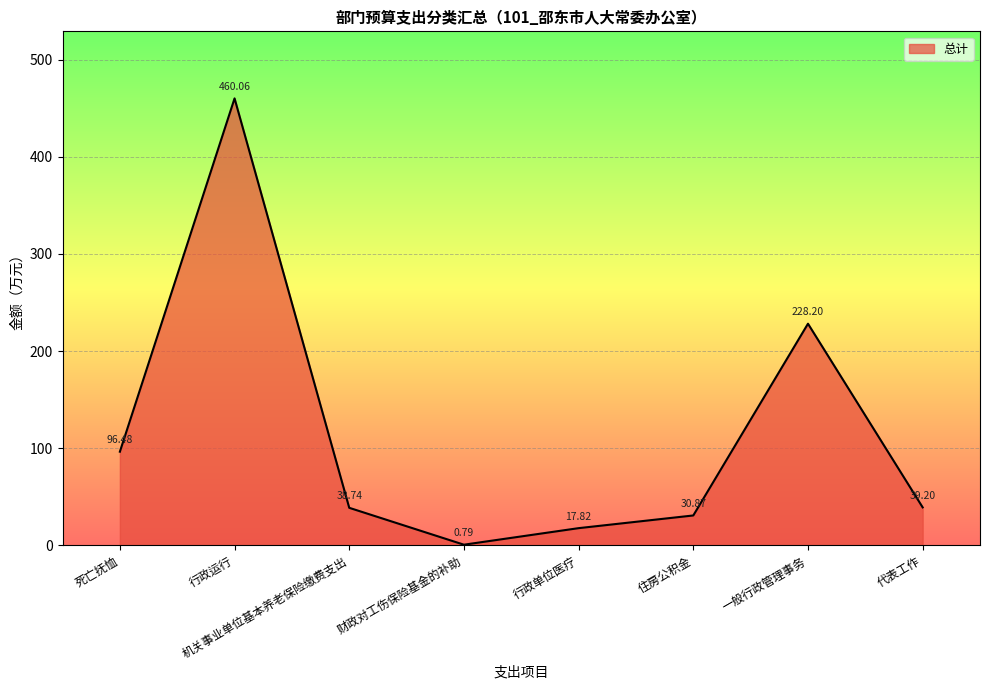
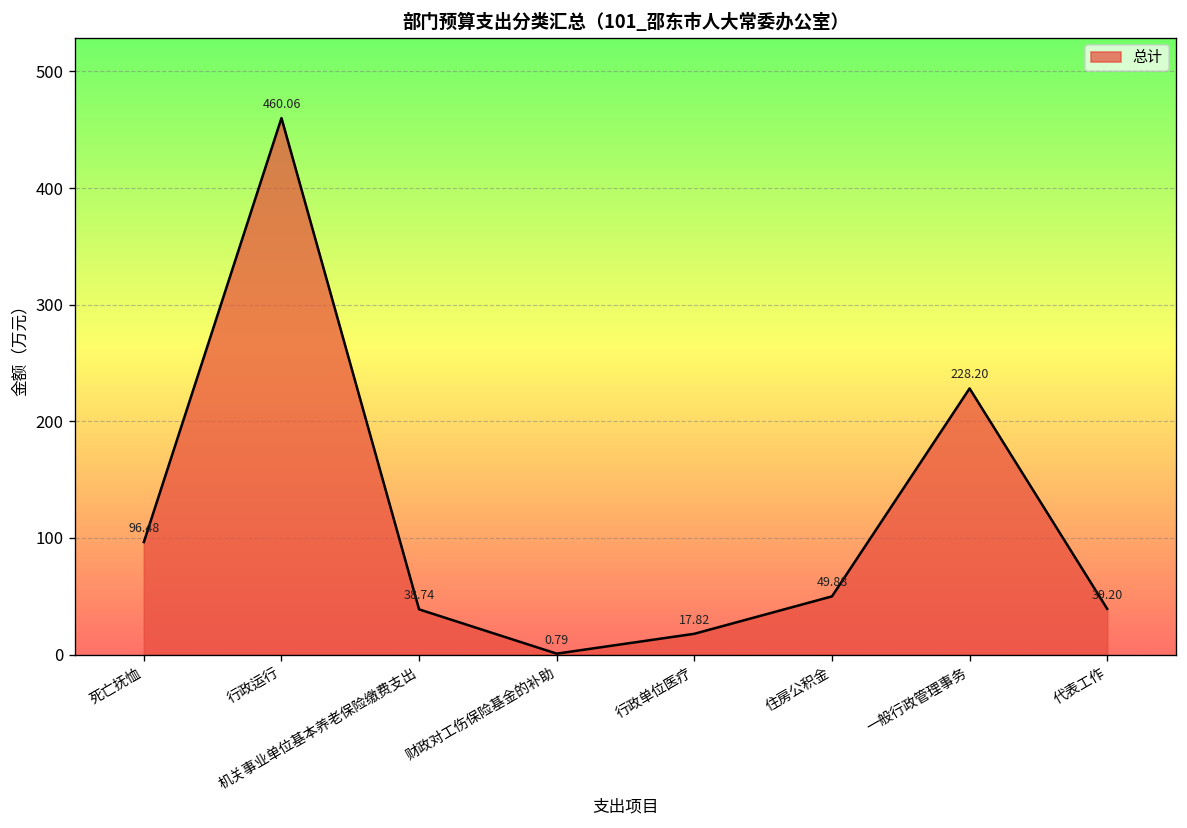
  {
    "死亡抚恤": 96.48,
    "行政运行": 460.06,
    "机关事业单位基本养老保险缴费支出": 38.74,
    "财政对工伤保险基金的补助": 0.79,
    "行政单位医疗": 17.82,
-   "住房公积金": 30.87,
+   "住房公积金": 49.88,
    "一般行政管理事务": 228.20,
    "代表工作": 39.20
  }
